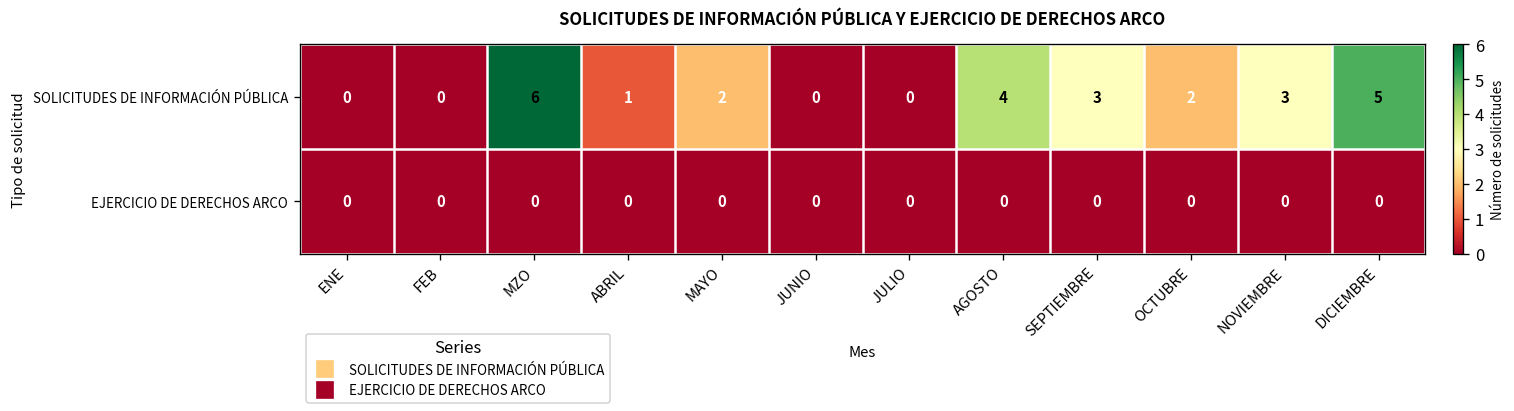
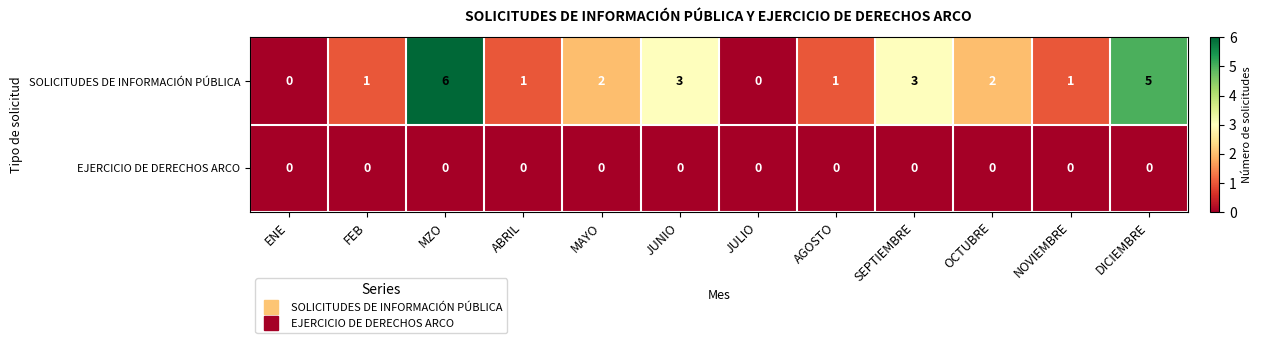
  {
    "SOLICITUDES DE INFORMACIÓN PÚBLICA": {
      "ENE": 0,
-     "FEB": 0,
+     "FEB": 1,
      "MZO": 6,
      "ABRIL": 1,
      "MAYO": 2,
-     "JUNIO": 0,
+     "JUNIO": 3,
      "JULIO": 0,
-     "AGOSTO": 4,
+     "AGOSTO": 1,
      "SEPTIEMBRE": 3,
      "OCTUBRE": 2,
-     "NOVIEMBRE": 3,
+     "NOVIEMBRE": 1,
      "DICIEMBRE": 5
    },
    "EJERCICIO DE DERECHOS ARCO": {
      "ENE": 0,
      "FEB": 0,
      "MZO": 0,
      "ABRIL": 0,
      "MAYO": 0,
      "JUNIO": 0,
      "JULIO": 0,
      "AGOSTO": 0,
      "SEPTIEMBRE": 0,
      "OCTUBRE": 0,
      "NOVIEMBRE": 0,
      "DICIEMBRE": 0
    }
  }
